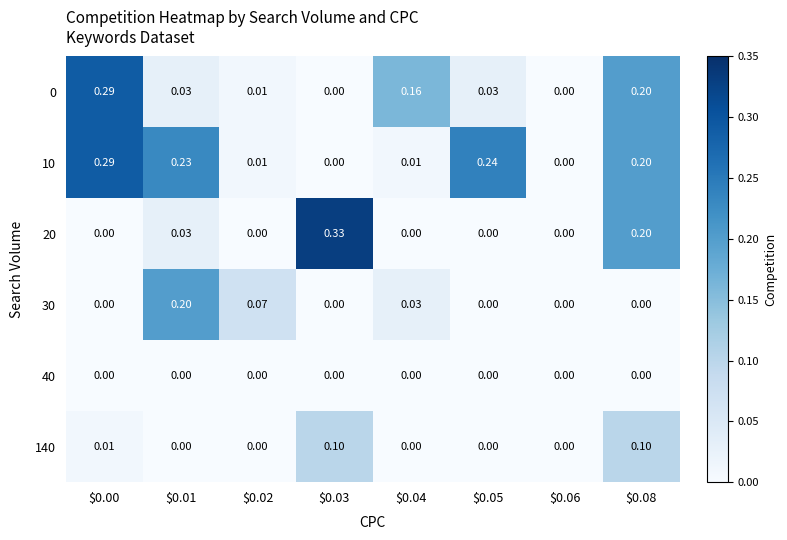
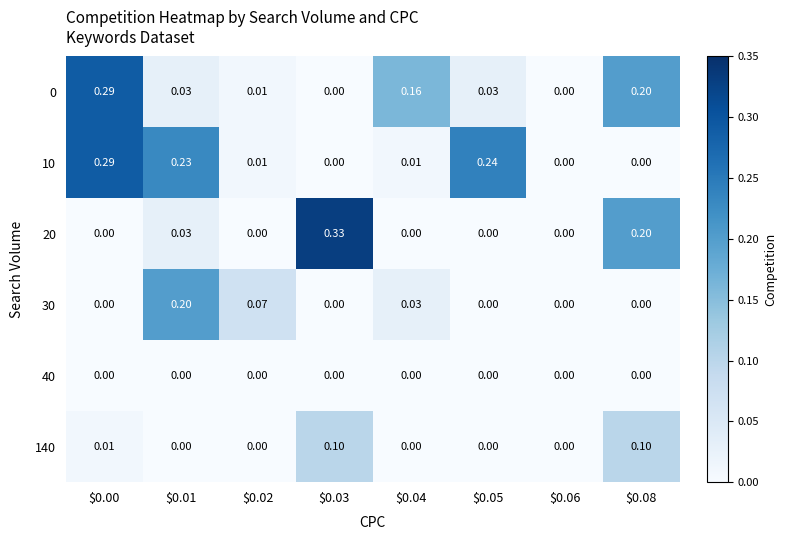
  {
    "0": {
      "$0.00": 0.29,
      "$0.01": 0.03,
      "$0.02": 0.01,
      "$0.03": 0.00,
      "$0.04": 0.16,
      "$0.05": 0.03,
      "$0.06": 0.00,
      "$0.08": 0.20
    },
    "10": {
      "$0.00": 0.29,
      "$0.01": 0.23,
      "$0.02": 0.01,
      "$0.03": 0.00,
      "$0.04": 0.01,
      "$0.05": 0.24,
      "$0.06": 0.00,
-     "$0.08": 0.20
+     "$0.08": 0.00
    },
    "20": {
      "$0.00": 0.00,
      "$0.01": 0.03,
      "$0.02": 0.00,
      "$0.03": 0.33,
      "$0.04": 0.00,
      "$0.05": 0.00,
      "$0.06": 0.00,
      "$0.08": 0.20
    },
    "30": {
      "$0.00": 0.00,
      "$0.01": 0.20,
      "$0.02": 0.07,
      "$0.03": 0.00,
      "$0.04": 0.03,
      "$0.05": 0.00,
      "$0.06": 0.00,
      "$0.08": 0.00
    },
    "40": {
      "$0.00": 0.00,
      "$0.01": 0.00,
      "$0.02": 0.00,
      "$0.03": 0.00,
      "$0.04": 0.00,
      "$0.05": 0.00,
      "$0.06": 0.00,
      "$0.08": 0.00
    },
    "140": {
      "$0.00": 0.01,
      "$0.01": 0.00,
      "$0.02": 0.00,
      "$0.03": 0.10,
      "$0.04": 0.00,
      "$0.05": 0.00,
      "$0.06": 0.00,
      "$0.08": 0.10
    }
  }
